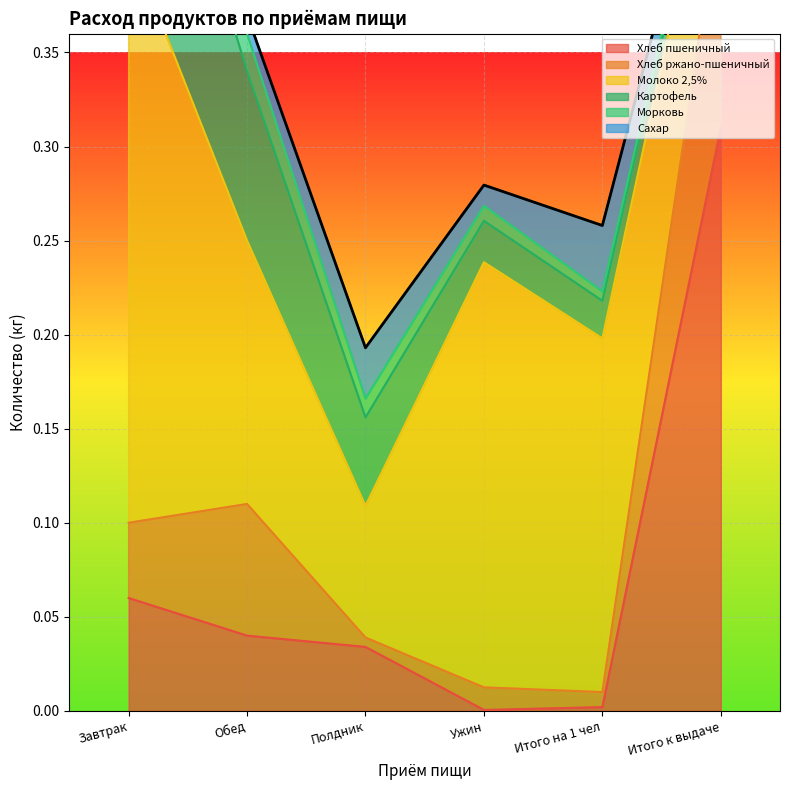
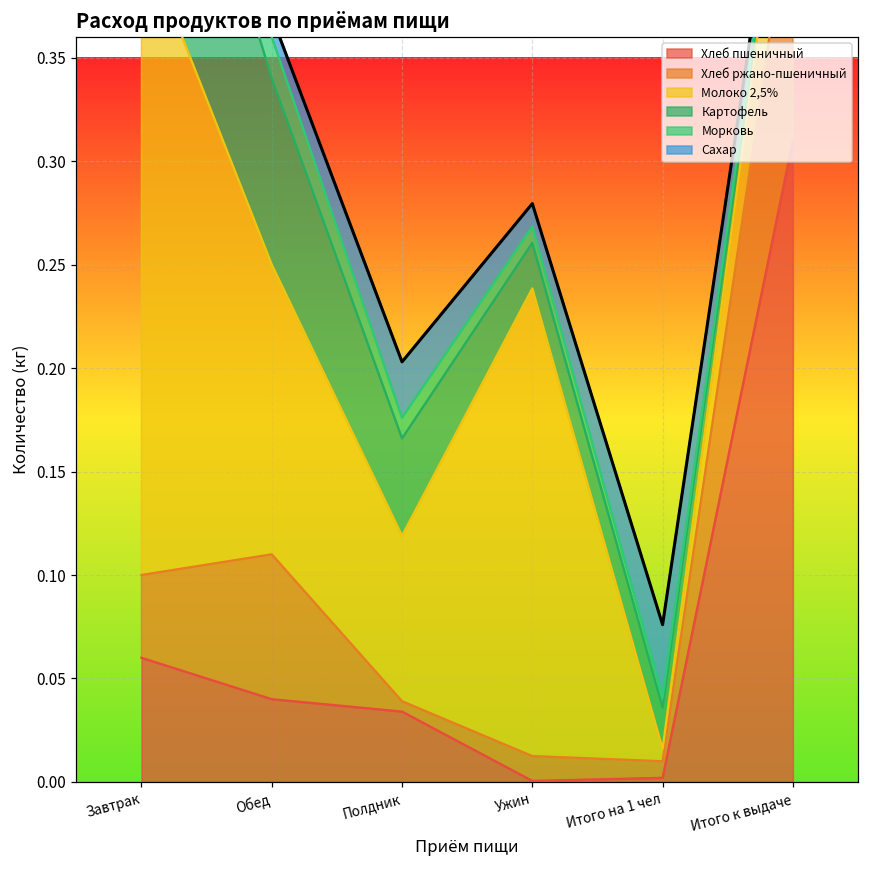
  {
    "Молоко 2,5%": {
      "Обед": 0.140,
-     "Полдник": 0.07,
+     "Полдник": 0.08,
      "Ужин": 0.226,
-     "Итого на 1 чел": 0.188
+     "Итого на 1 чел": 0.006
    },
    "Сахар": {
      "Полдник": 0.027,
      "Ужин": 0.011,
      "Итого на 1 чел": 0.035
    }
  }
